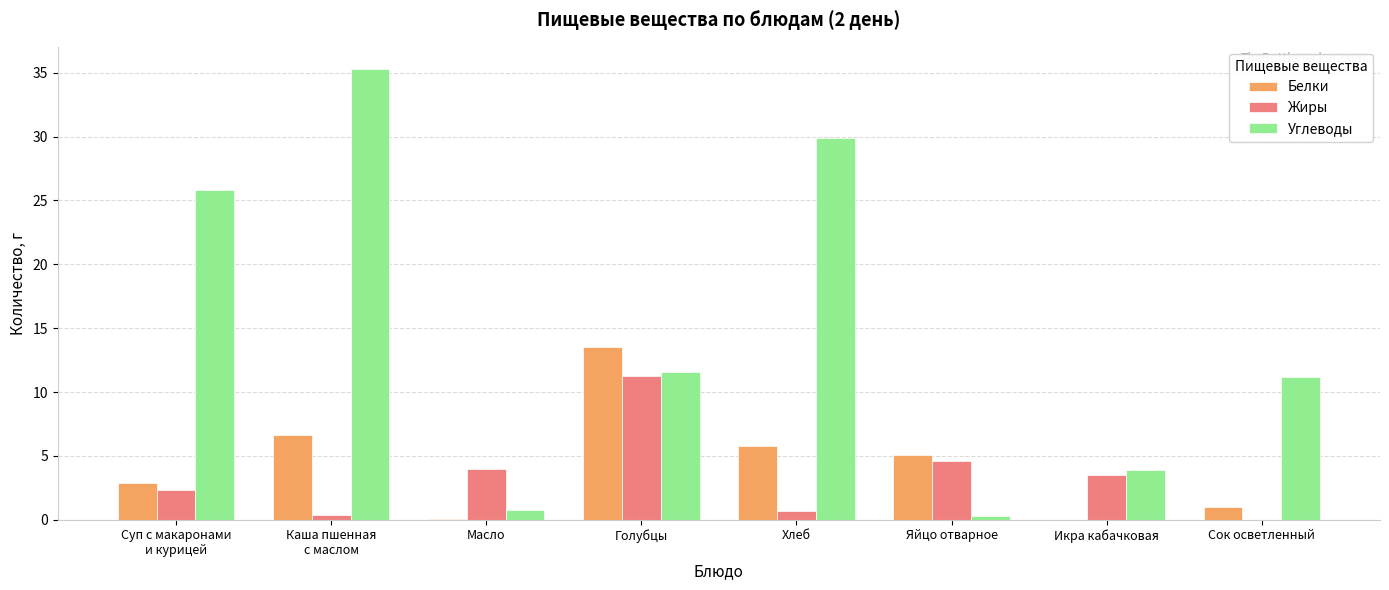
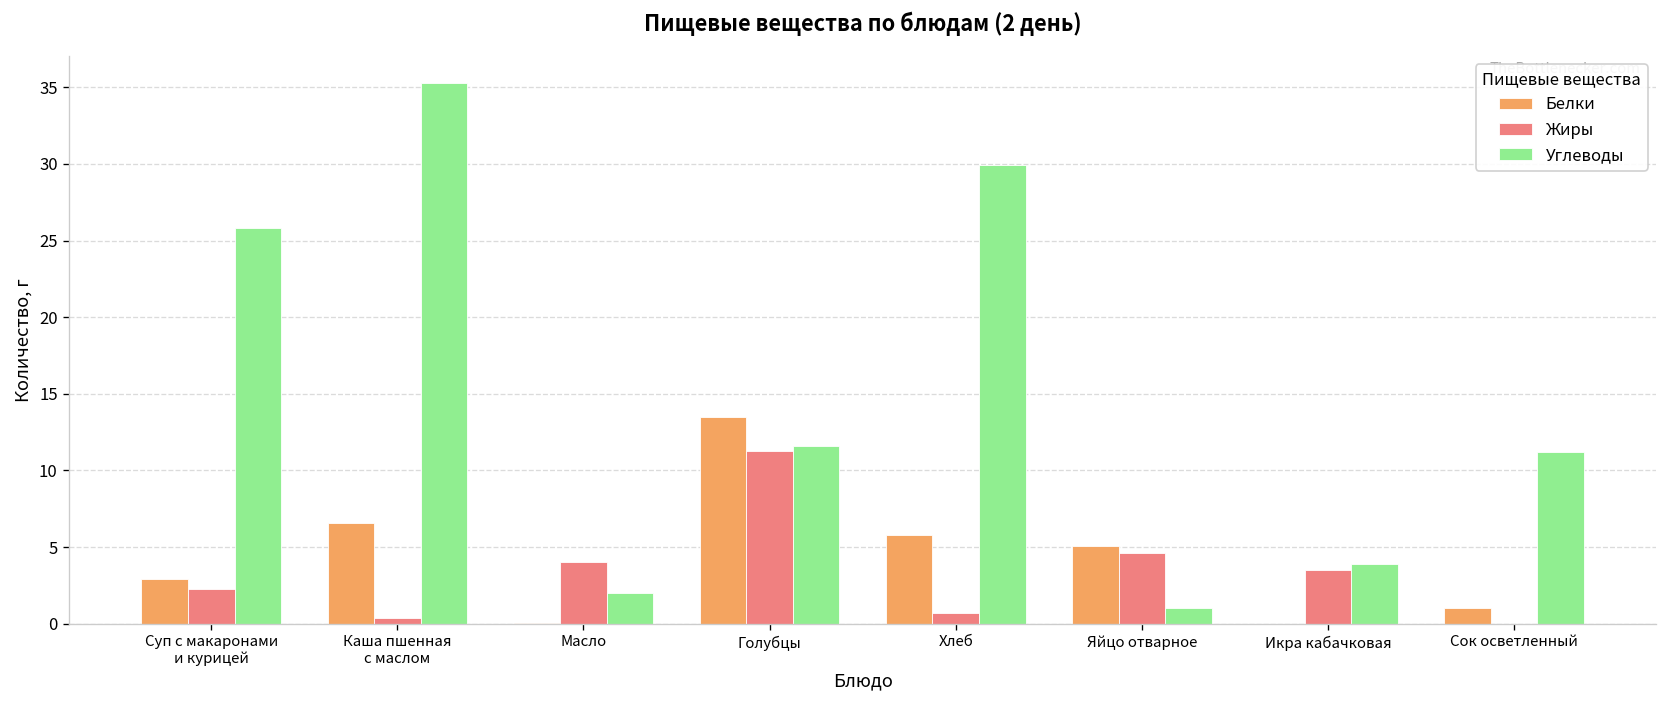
  {
    "Углеводы": {
      "Суп с макаронами и курицей": 25.8,
      "Каша пшенная с маслом": 35.3,
-     "Масло": 0.8,
+     "Масло": 2.0,
      "Голубцы": 11.6,
      "Хлеб": 29.9,
-     "Яйцо отварное": 0.3,
+     "Яйцо отварное": 1.0,
      "Икра кабачковая": 3.9,
      "Сок осветленный": 11.2
    }
  }
